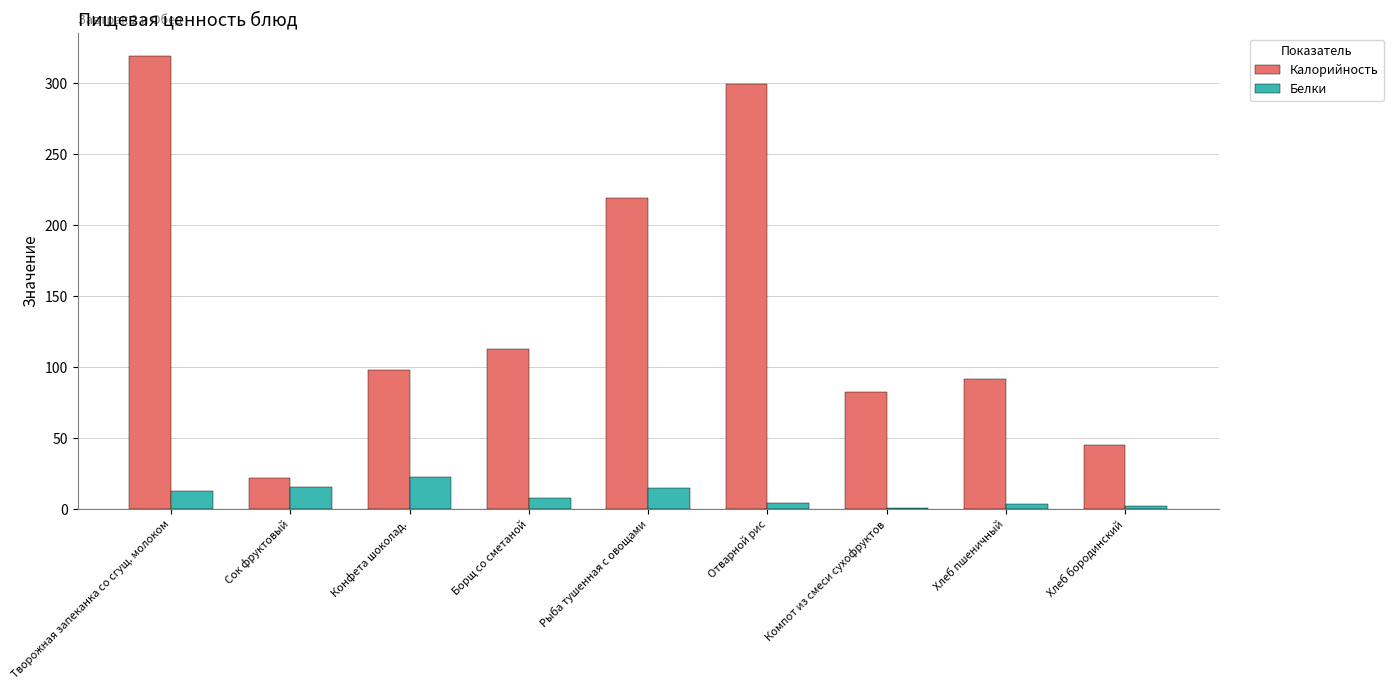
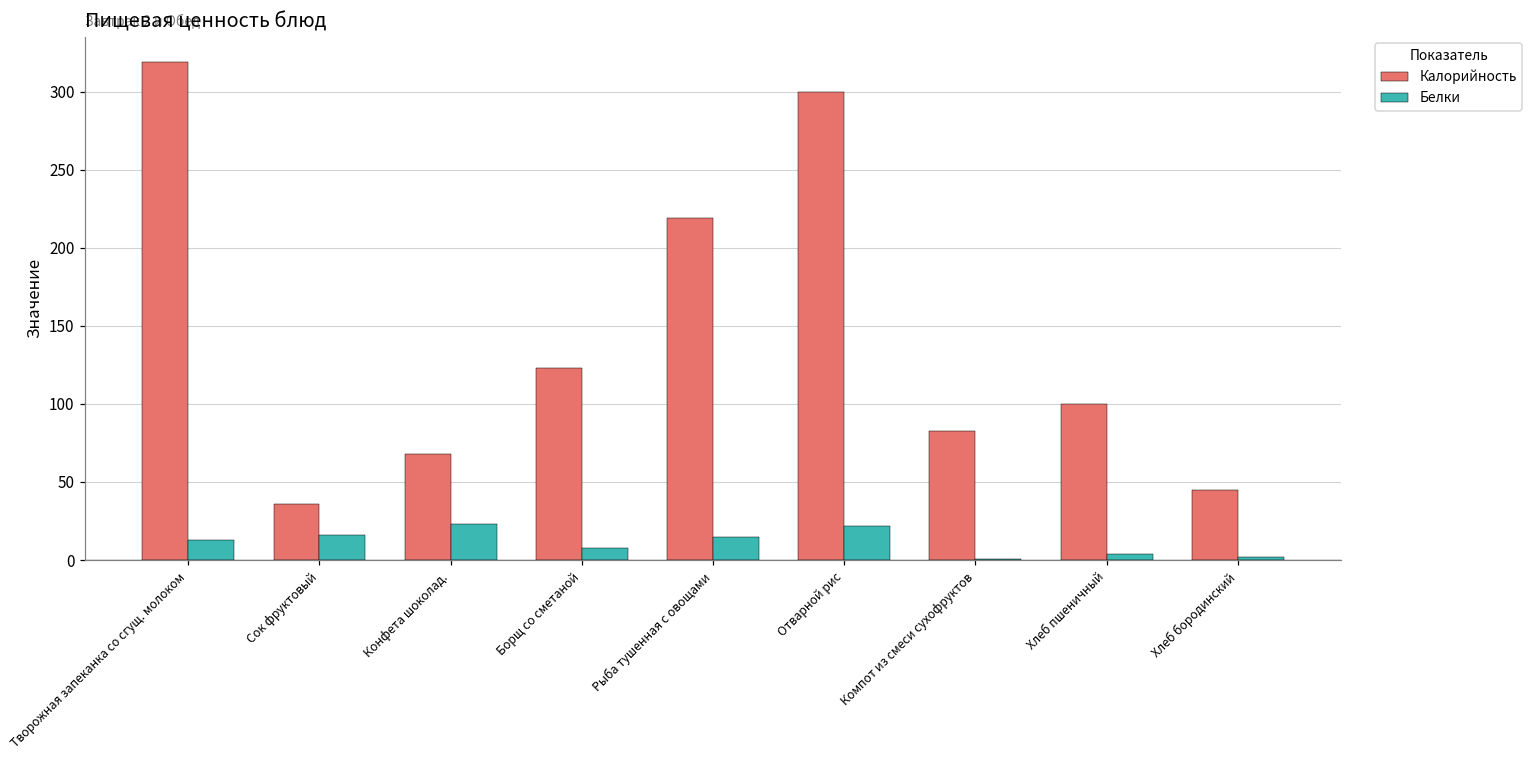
  {
    "Калорийность": {
      "Творожная запеканка со сгущ. молоком": 319,
-     "Сок фруктовый": 22,
-     "Конфета шоколад.": 98,
-     "Борщ со сметаной": 113,
+     "Сок фруктовый": 36,
+     "Конфета шоколад.": 68,
+     "Борщ со сметаной": 123,
      "Рыба тушенная с овощами": 219,
      "Отварной рис": 300,
      "Компот из смеси сухофруктов": 83,
-     "Хлеб пшеничный": 92,
+     "Хлеб пшеничный": 100,
      "Хлеб бородинский": 45
    },
    "Белки": {
      "Творожная запеканка со сгущ. молоком": 13,
      "Сок фруктовый": 16,
      "Конфета шоколад.": 23,
      "Борщ со сметаной": 8,
      "Рыба тушенная с овощами": 15,
-     "Отварной рис": 4,
+     "Отварной рис": 22,
      "Хлеб пшеничный": 4,
      "Хлеб бородинский": 2
    }
  }
